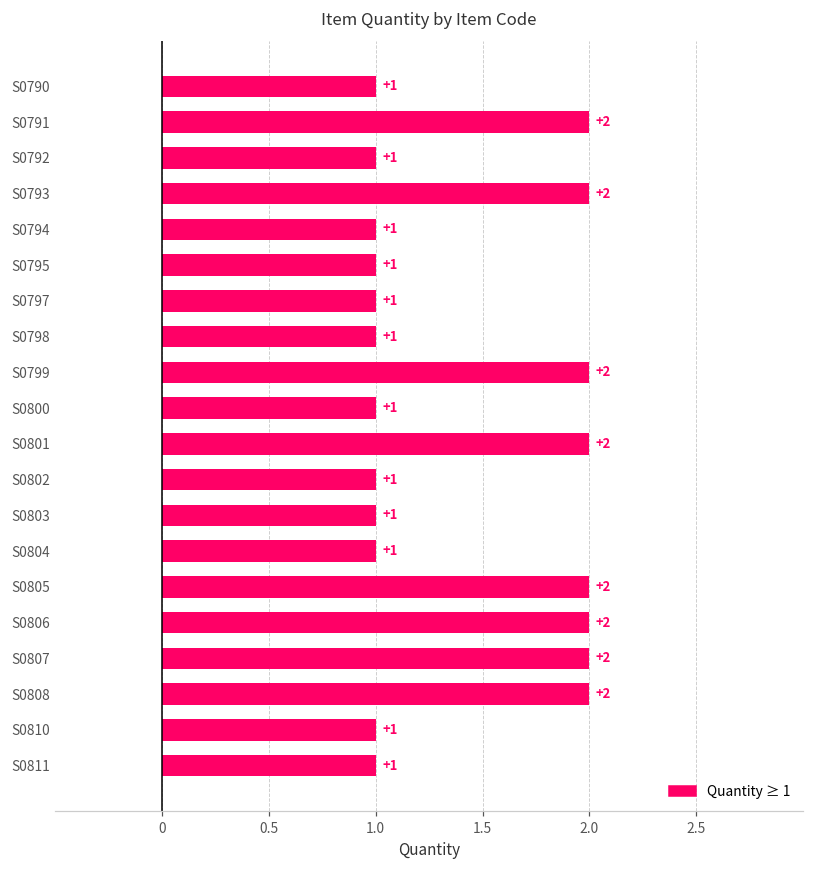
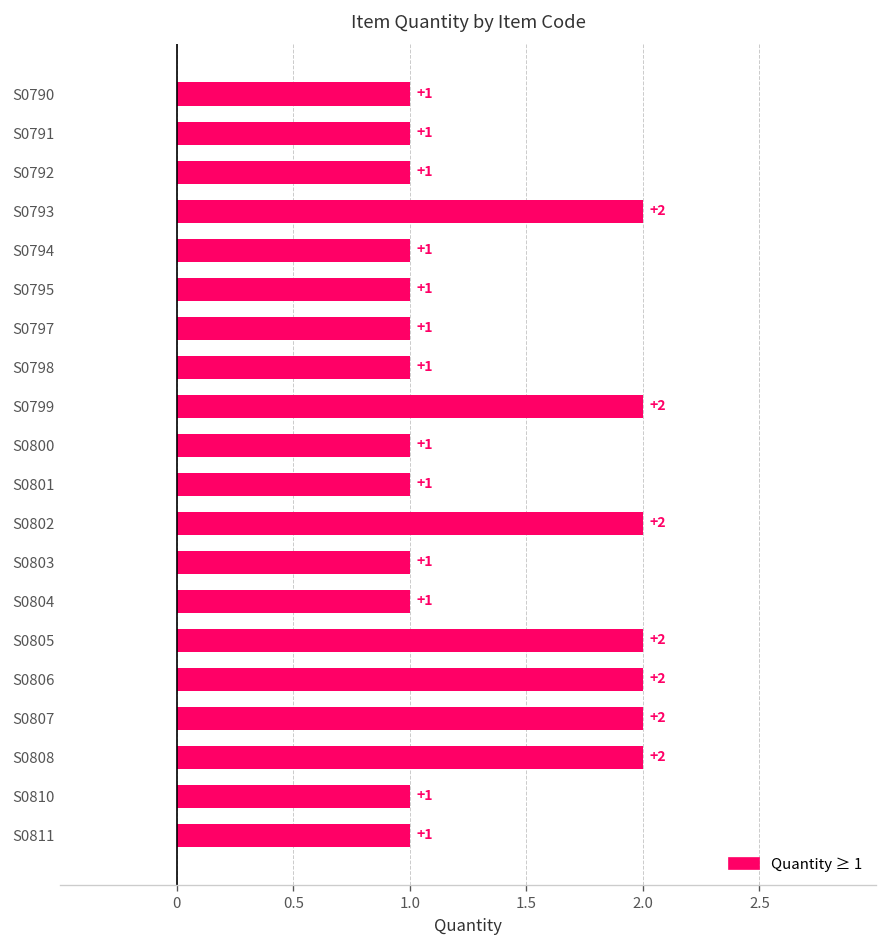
  {
    "S0790": "+1",
-   "S0791": "+2",
+   "S0791": "+1",
    "S0792": "+1",
    "S0793": "+2",
    "S0794": "+1",
    "S0795": "+1",
    "S0797": "+1",
    "S0798": "+1",
    "S0799": "+2",
    "S0800": "+1",
-   "S0801": "+2",
-   "S0802": "+1",
+   "S0801": "+1",
+   "S0802": "+2",
    "S0803": "+1",
    "S0804": "+1",
    "S0805": "+2",
    "S0806": "+2",
    "S0807": "+2",
    "S0808": "+2",
    "S0810": "+1",
    "S0811": "+1"
  }
